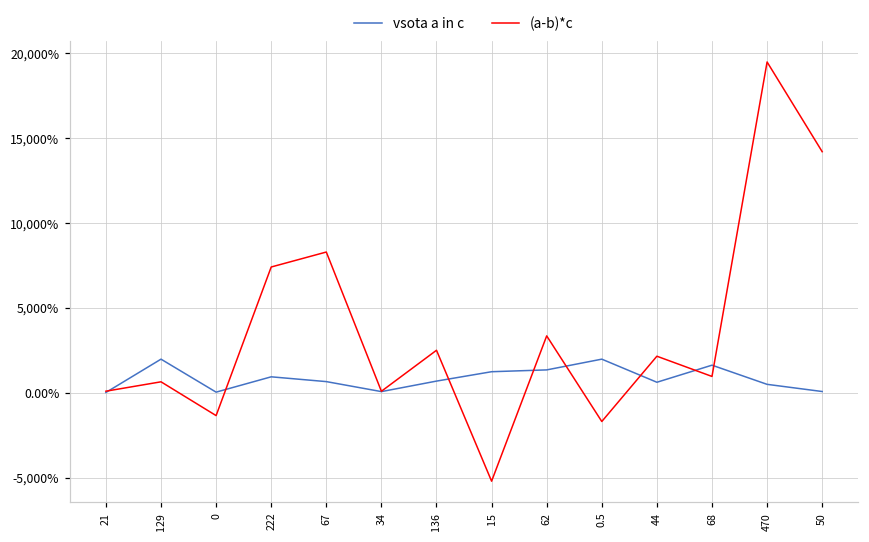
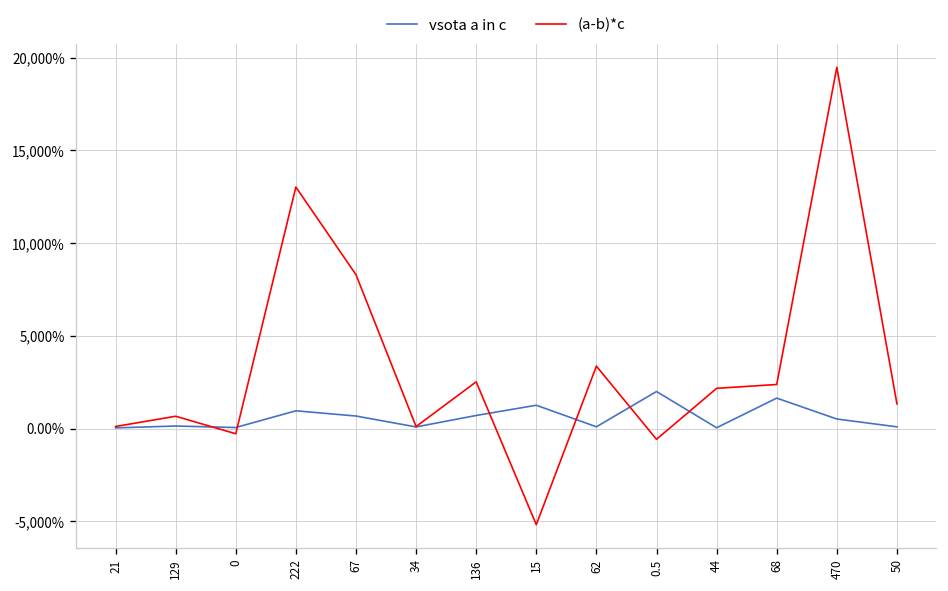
  {
    "vsota a in c": {
-     "129": "2,000%",
+     "129": "100%",
      "0": "100%",
      "222": "1,000%",
      "67": "700%",
      "136": "700%",
      "15": "1,300%",
-     "62": "1,400%",
+     "62": "100%",
      "0.5": "2,000%",
-     "44": "600%",
+     "44": "0%",
      "68": "1,600%",
      "470": "500%",
      "50": "100%"
    },
    "(a-b)*c": {
      "129": "700%",
-     "0": "-1,300%",
-     "222": "7,400%",
+     "0": "-300%",
+     "222": "13,000%",
      "67": "8,300%",
      "136": "2,500%",
      "15": "-5,200%",
      "62": "3,400%",
-     "0.5": "-1,700%",
+     "0.5": "-600%",
      "44": "2,200%",
-     "68": "1,000%",
+     "68": "2,400%",
      "470": "19,500%",
-     "50": "14,200%"
+     "50": "1,300%"
    }
  }
